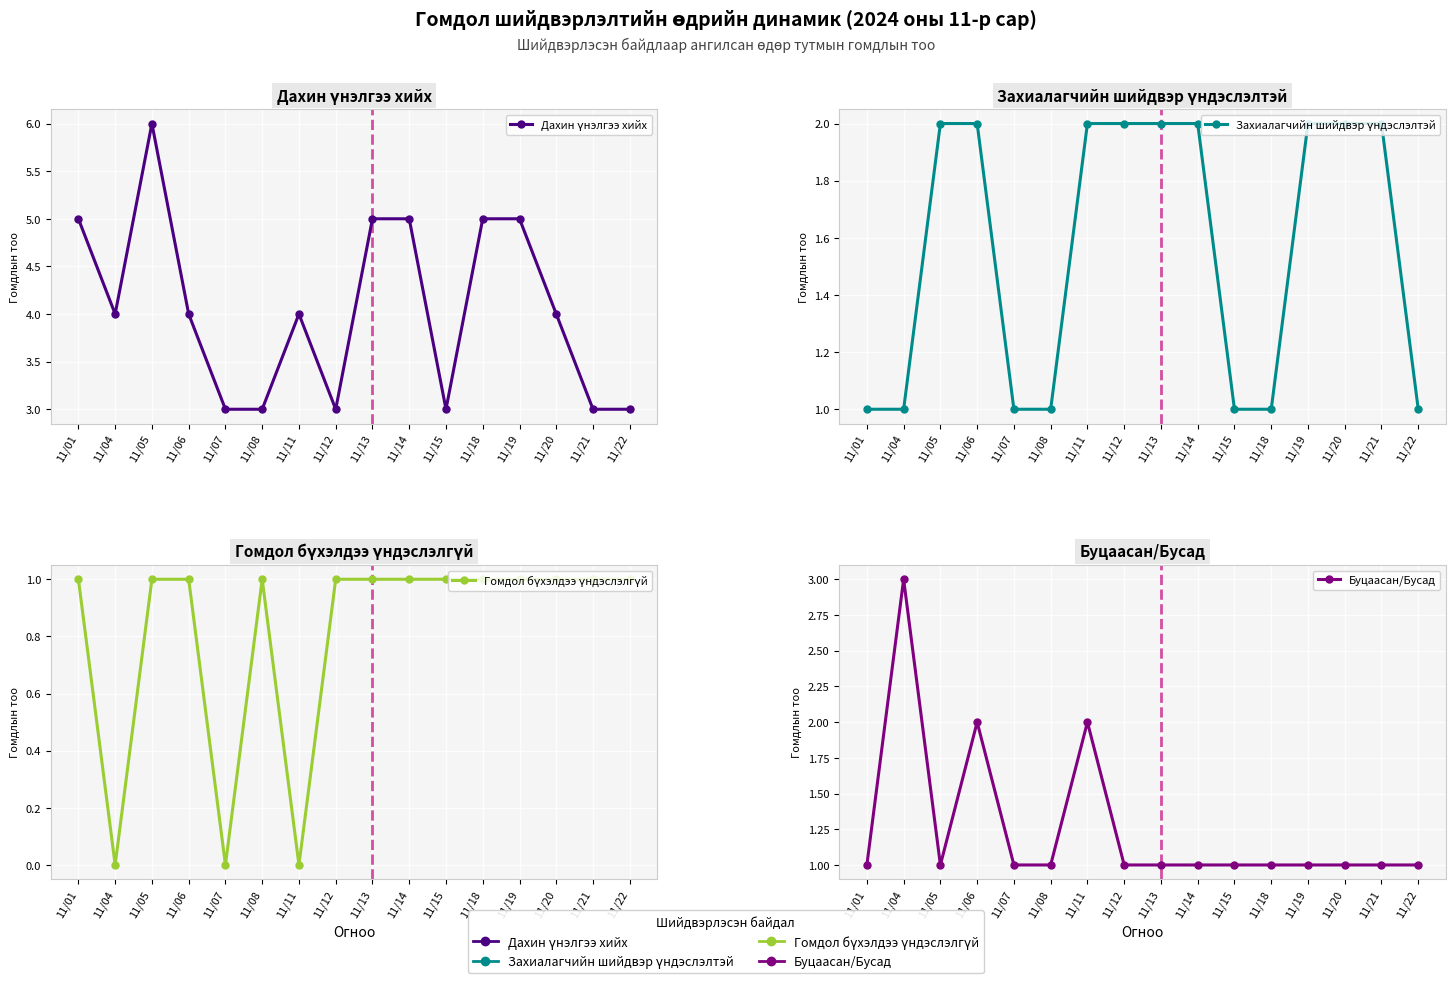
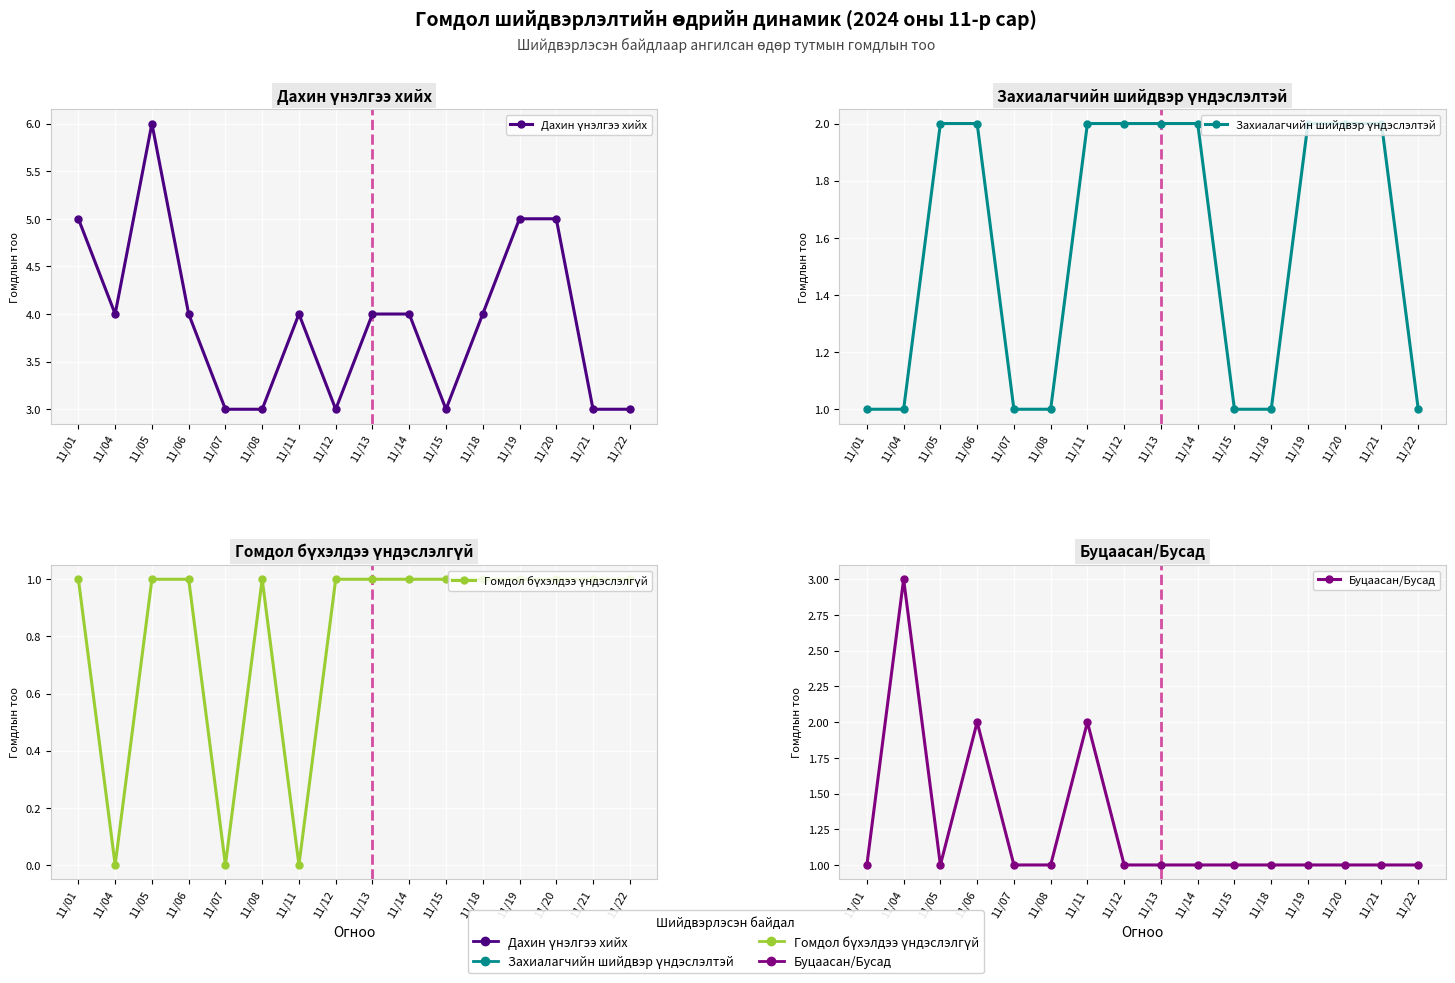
  {
    "Дахин үнэлгээ хийх": {
      "11/01": 5,
      "11/04": 4,
      "11/05": 6,
      "11/06": 4,
      "11/07": 3,
      "11/08": 3,
      "11/11": 4,
      "11/12": 3,
-     "11/13": 5,
-     "11/14": 5,
+     "11/13": 4,
+     "11/14": 4,
      "11/15": 3,
-     "11/18": 5,
+     "11/18": 4,
      "11/19": 5,
-     "11/20": 4,
+     "11/20": 5,
      "11/21": 3,
      "11/22": 3
    },
    "Захиалагчийн шийдвэр үндэслэлтэй": {
      "11/01": 1.00,
      "11/04": 1.00,
      "11/05": 2.00,
      "11/06": 2.00,
      "11/07": 1.00,
      "11/08": 1.00,
      "11/11": 2.00,
      "11/12": 2.00,
      "11/13": 2.00,
      "11/14": 2.00,
      "11/15": 1.00,
      "11/18": 1.00,
      "11/22": 1.00
    },
    "Гомдол бүхэлдээ үндэслэлгүй": {
      "11/01": 1.00,
      "11/04": 0.00,
      "11/05": 1.00,
      "11/06": 1.00,
      "11/07": 0.00,
      "11/08": 1.00,
      "11/11": 0.00,
      "11/12": 1.00,
      "11/13": 1.00,
      "11/14": 1.00,
      "11/15": 1.00
    },
    "Буцаасан/Бусад": {
      "11/01": 1.00,
      "11/04": 3.00,
      "11/05": 1.00,
      "11/06": 2.00,
      "11/07": 1.00,
      "11/08": 1.00,
      "11/11": 2.00,
      "11/12": 1.00,
      "11/13": 1.00,
      "11/14": 1.00,
      "11/15": 1.00,
      "11/18": 1.00,
      "11/19": 1.00,
      "11/20": 1.00,
      "11/21": 1.00,
      "11/22": 1.00
    }
  }
